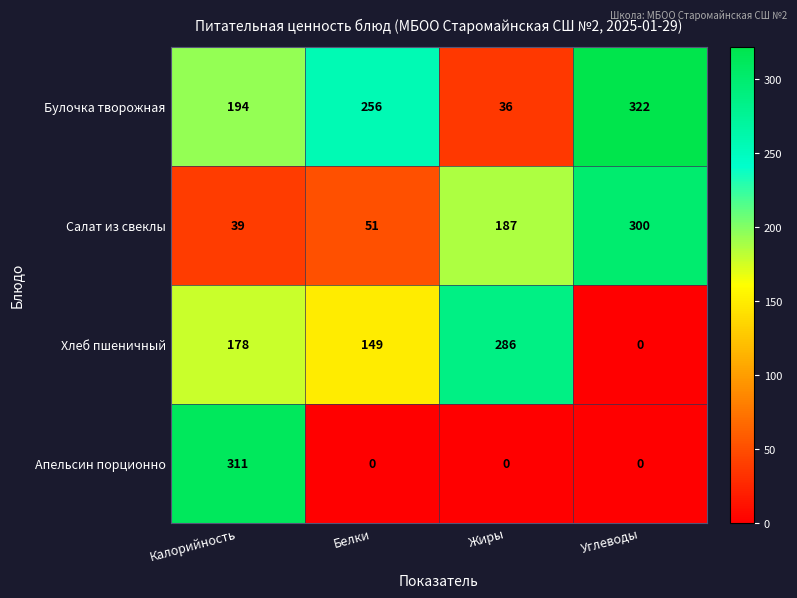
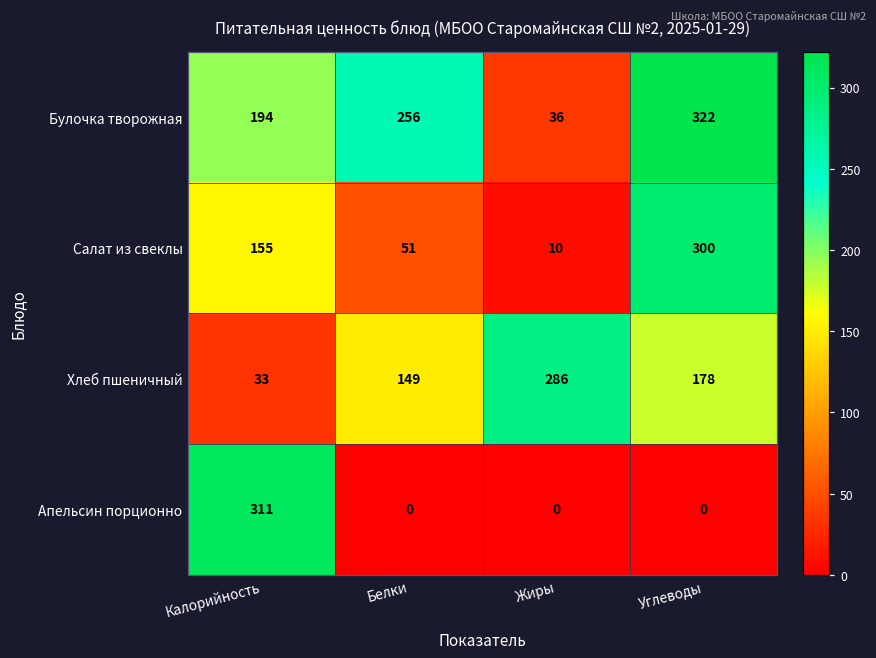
  {
    "Булочка творожная": {
      "Калорийность": 194,
      "Белки": 256,
      "Жиры": 36,
      "Углеводы": 322
    },
    "Салат из свеклы": {
-     "Калорийность": 39,
+     "Калорийность": 155,
      "Белки": 51,
-     "Жиры": 187,
+     "Жиры": 10,
      "Углеводы": 300
    },
    "Хлеб пшеничный": {
-     "Калорийность": 178,
+     "Калорийность": 33,
      "Белки": 149,
      "Жиры": 286,
-     "Углеводы": 0
+     "Углеводы": 178
    },
    "Апельсин порционно": {
      "Калорийность": 311,
      "Белки": 0,
      "Жиры": 0,
      "Углеводы": 0
    }
  }
